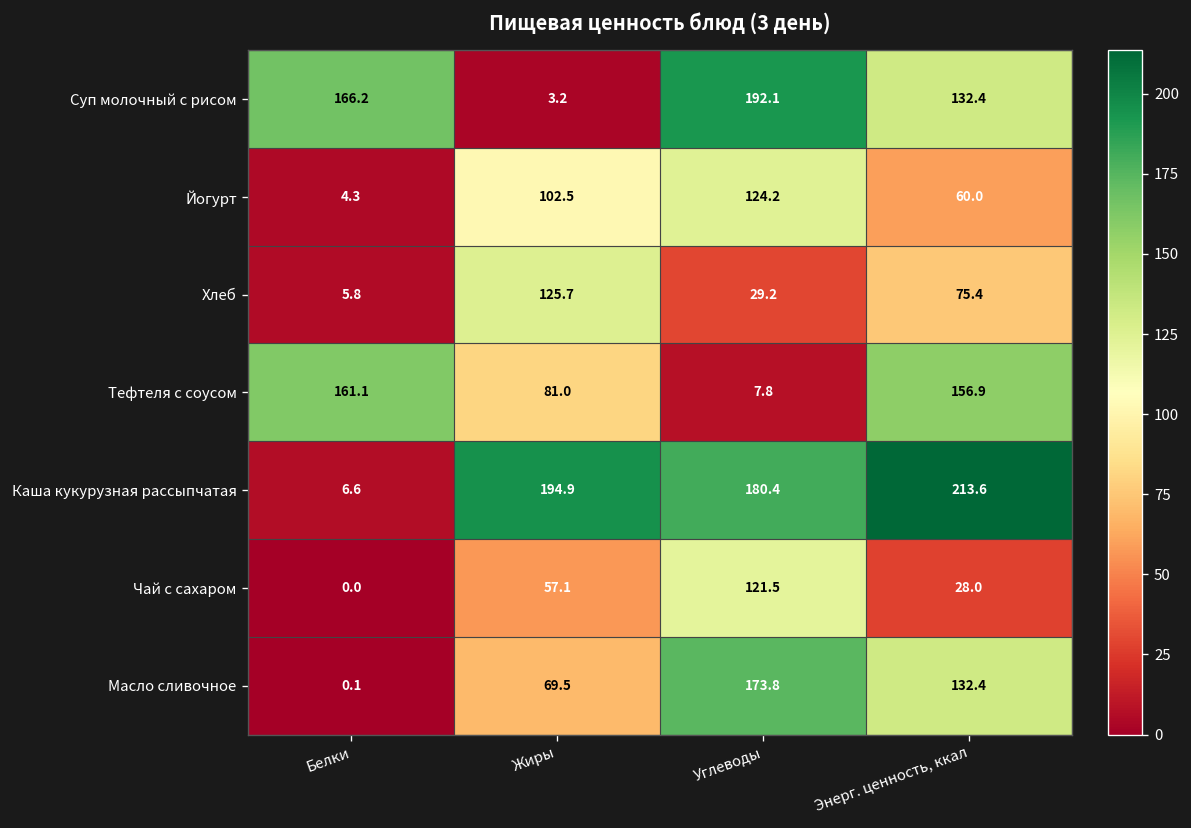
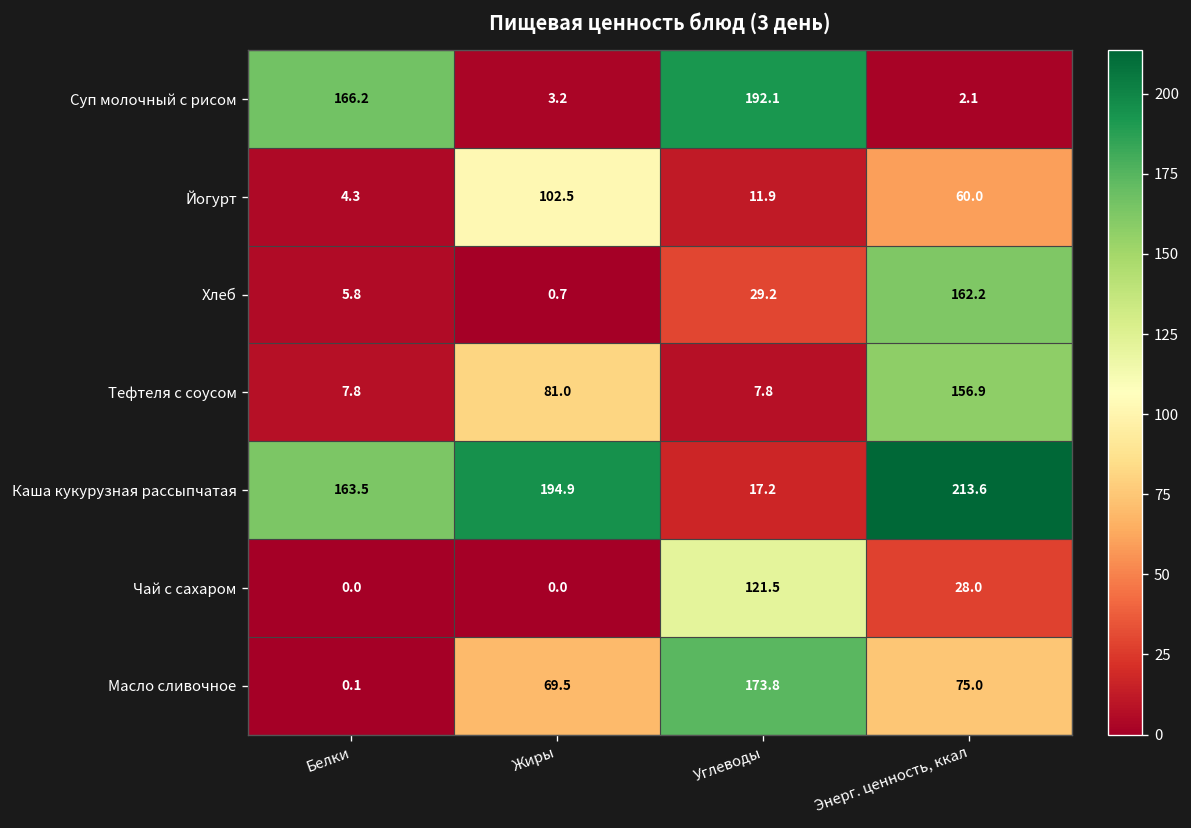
  {
    "Суп молочный с рисом": {
      "Белки": 166.2,
      "Жиры": 3.2,
      "Углеводы": 192.1,
-     "Энерг. ценность, ккал": 132.4
+     "Энерг. ценность, ккал": 2.1
    },
    "Йогурт": {
      "Белки": 4.3,
      "Жиры": 102.5,
-     "Углеводы": 124.2,
+     "Углеводы": 11.9,
      "Энерг. ценность, ккал": 60.0
    },
    "Хлеб": {
      "Белки": 5.8,
-     "Жиры": 125.7,
+     "Жиры": 0.7,
      "Углеводы": 29.2,
-     "Энерг. ценность, ккал": 75.4
+     "Энерг. ценность, ккал": 162.2
    },
    "Тефтеля с соусом": {
-     "Белки": 161.1,
+     "Белки": 7.8,
      "Жиры": 81.0,
      "Углеводы": 7.8,
      "Энерг. ценность, ккал": 156.9
    },
    "Каша кукурузная рассыпчатая": {
-     "Белки": 6.6,
+     "Белки": 163.5,
      "Жиры": 194.9,
-     "Углеводы": 180.4,
+     "Углеводы": 17.2,
      "Энерг. ценность, ккал": 213.6
    },
    "Чай с сахаром": {
      "Белки": 0.0,
-     "Жиры": 57.1,
+     "Жиры": 0.0,
      "Углеводы": 121.5,
      "Энерг. ценность, ккал": 28.0
    },
    "Масло сливочное": {
      "Белки": 0.1,
      "Жиры": 69.5,
      "Углеводы": 173.8,
-     "Энерг. ценность, ккал": 132.4
+     "Энерг. ценность, ккал": 75.0
    }
  }
